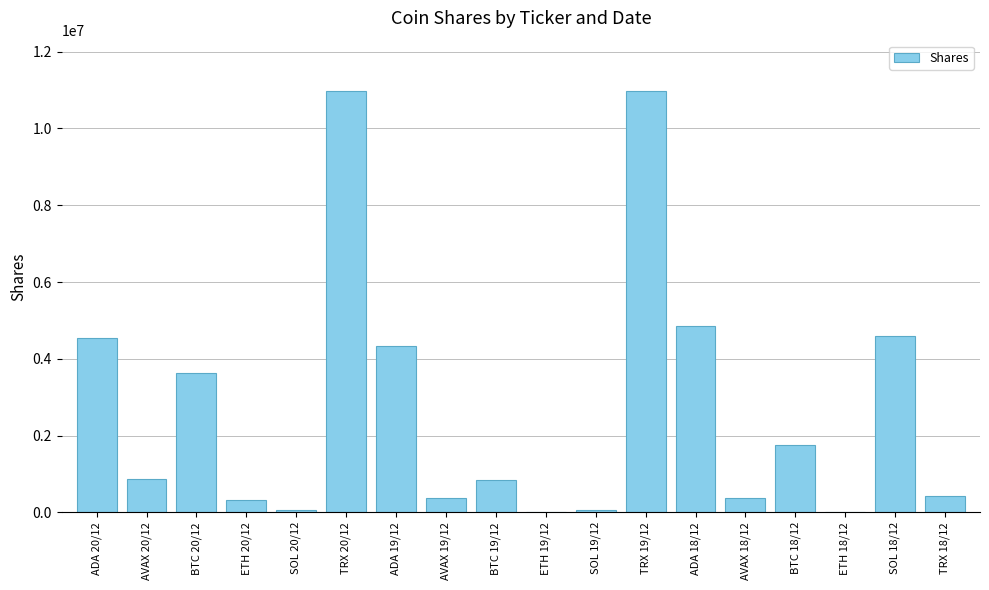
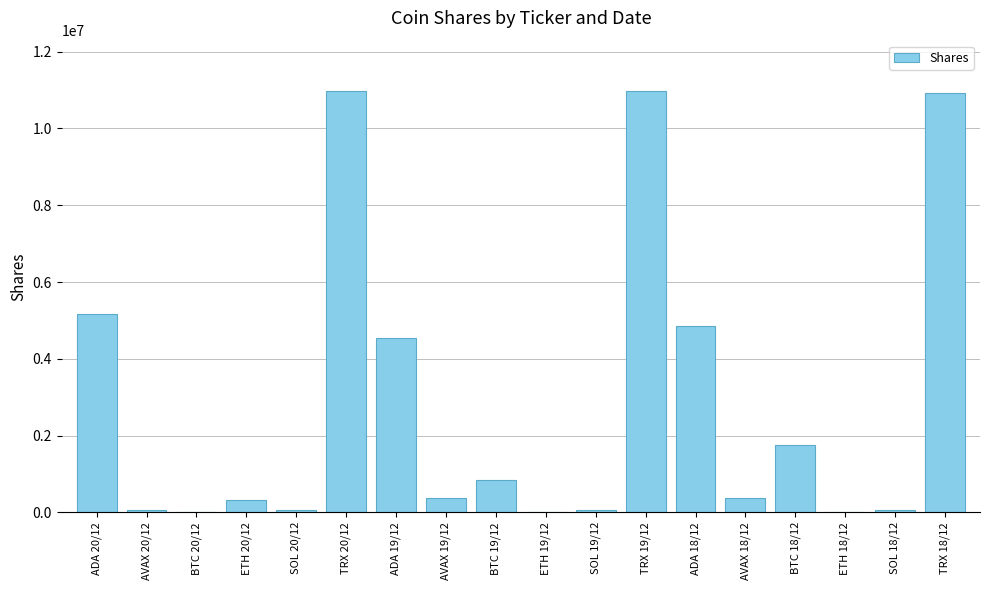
  {
-   "ADA 20/12": 4500000,
-   "AVAX 20/12": 900000,
-   "BTC 20/12": 3600000,
+   "ADA 20/12": 5200000,
+   "AVAX 20/12": 100000,
+   "BTC 20/12": 0,
    "ETH 20/12": 300000,
    "TRX 20/12": 11000000,
-   "ADA 19/12": 4300000,
+   "ADA 19/12": 4500000,
    "AVAX 19/12": 400000,
    "BTC 19/12": 800000,
    "TRX 19/12": 11000000,
    "ADA 18/12": 4800000,
    "AVAX 18/12": 400000,
    "BTC 18/12": 1700000,
-   "SOL 18/12": 4600000,
-   "TRX 18/12": 400000
+   "SOL 18/12": 100000,
+   "TRX 18/12": 10900000
  }
